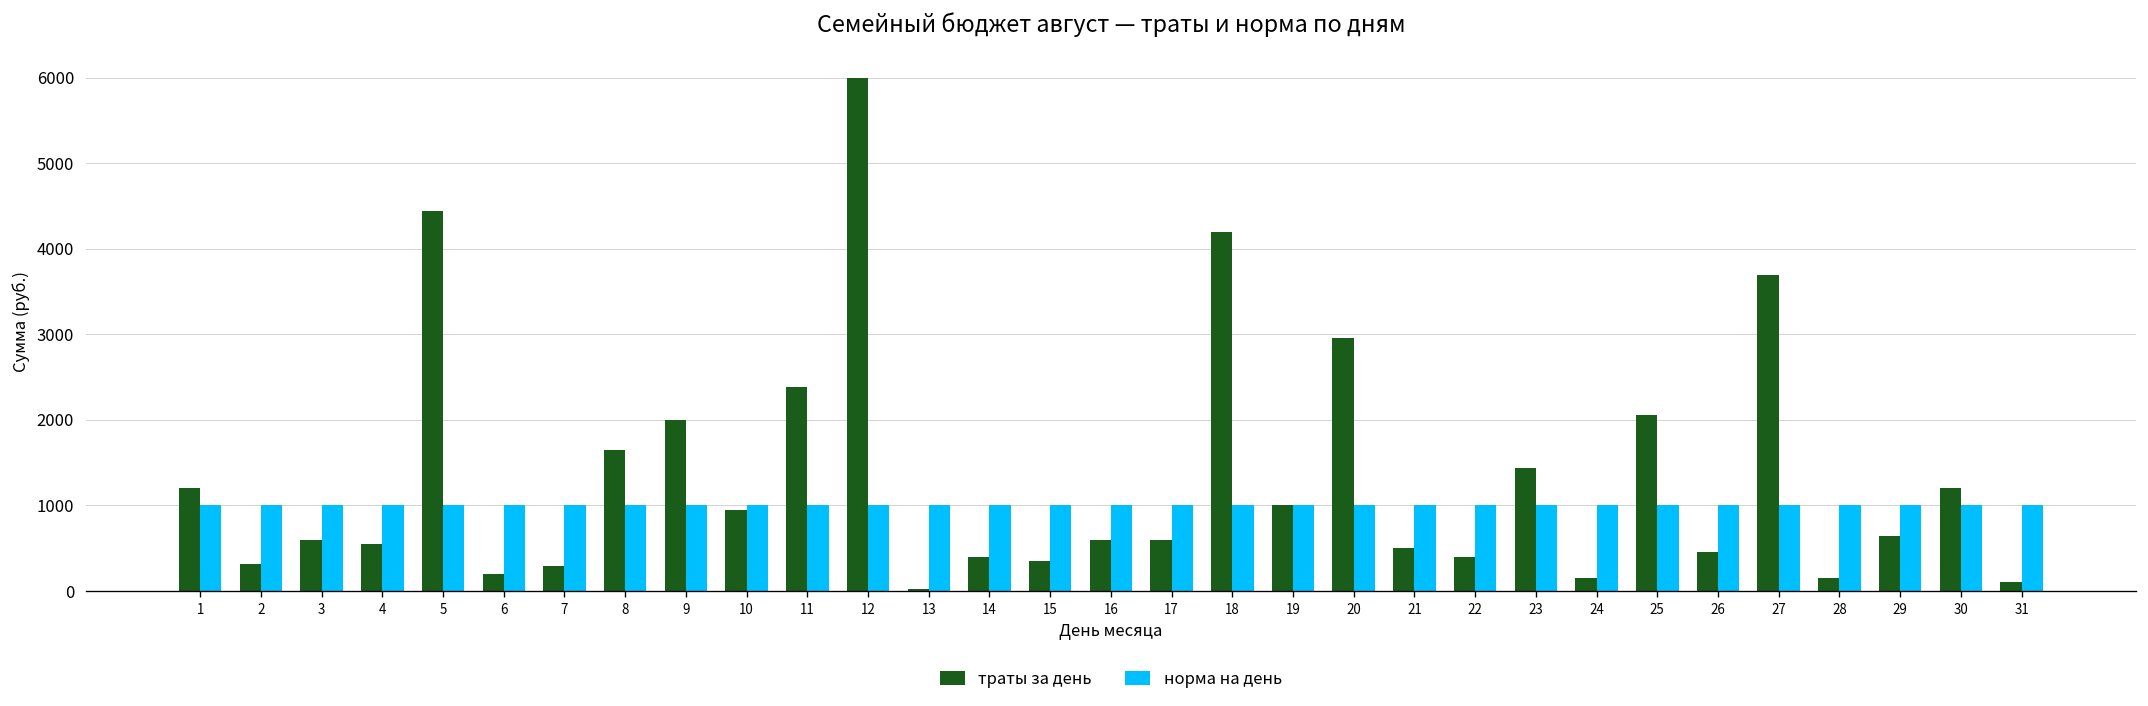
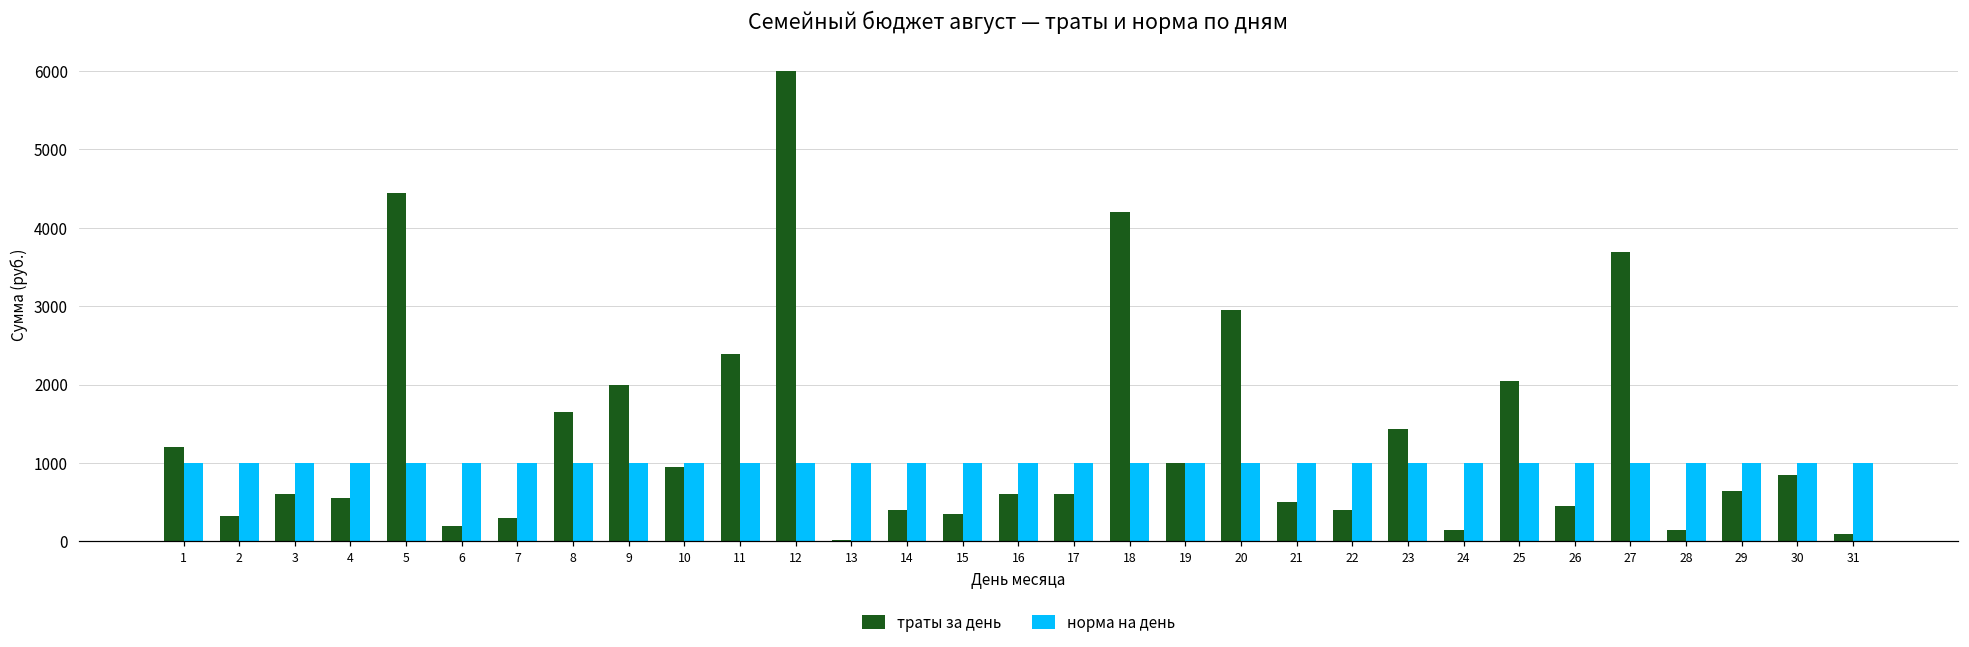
  {
    "траты за день": {
      "1": 1200,
      "2": 300,
      "3": 600,
      "4": 600,
      "5": 4400,
      "6": 200,
      "7": 300,
      "8": 1700,
      "9": 2000,
      "10": 1000,
      "11": 2400,
      "12": 6000,
      "14": 400,
      "15": 400,
      "16": 600,
      "17": 600,
      "18": 4200,
      "19": 1000,
      "20": 3000,
      "21": 500,
      "22": 400,
      "23": 1400,
      "24": 200,
      "25": 2100,
      "26": 500,
      "27": 3700,
      "28": 200,
      "29": 600,
-     "30": 1200,
+     "30": 800,
      "31": 100
    },
    "норма на день": {
      "1": 1000,
      "2": 1000,
      "3": 1000,
      "4": 1000,
      "5": 1000,
      "6": 1000,
      "7": 1000,
      "8": 1000,
      "9": 1000,
      "10": 1000,
      "11": 1000,
      "12": 1000,
      "13": 1000,
      "14": 1000,
      "15": 1000,
      "16": 1000,
      "17": 1000,
      "18": 1000,
      "19": 1000,
      "20": 1000,
      "21": 1000,
      "22": 1000,
      "23": 1000,
      "24": 1000,
      "25": 1000,
      "26": 1000,
      "27": 1000,
      "28": 1000,
      "29": 1000,
      "30": 1000,
      "31": 1000
    }
  }
